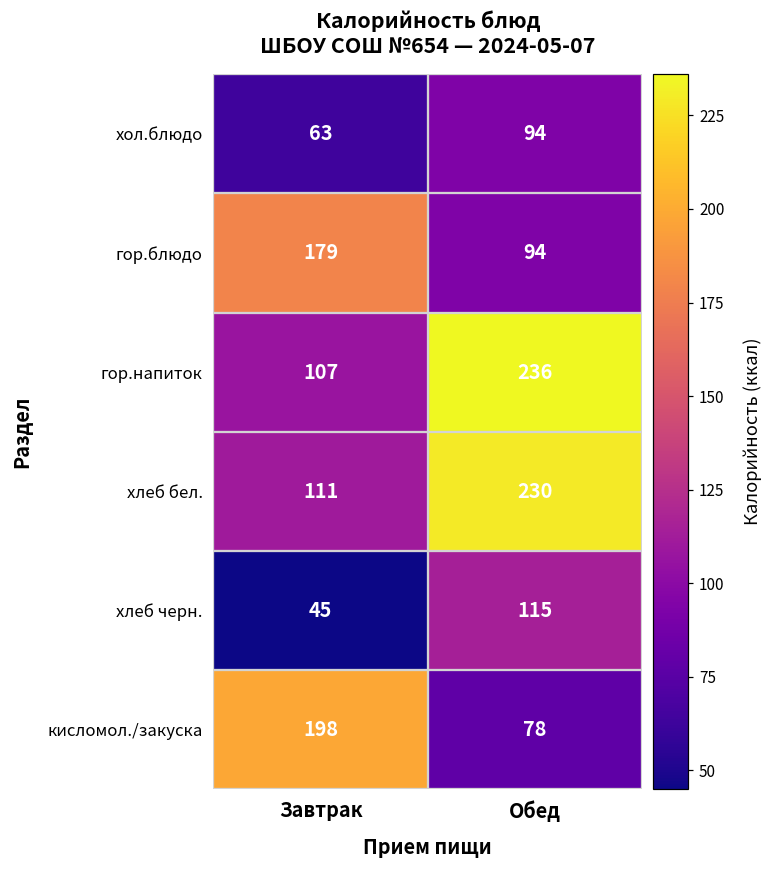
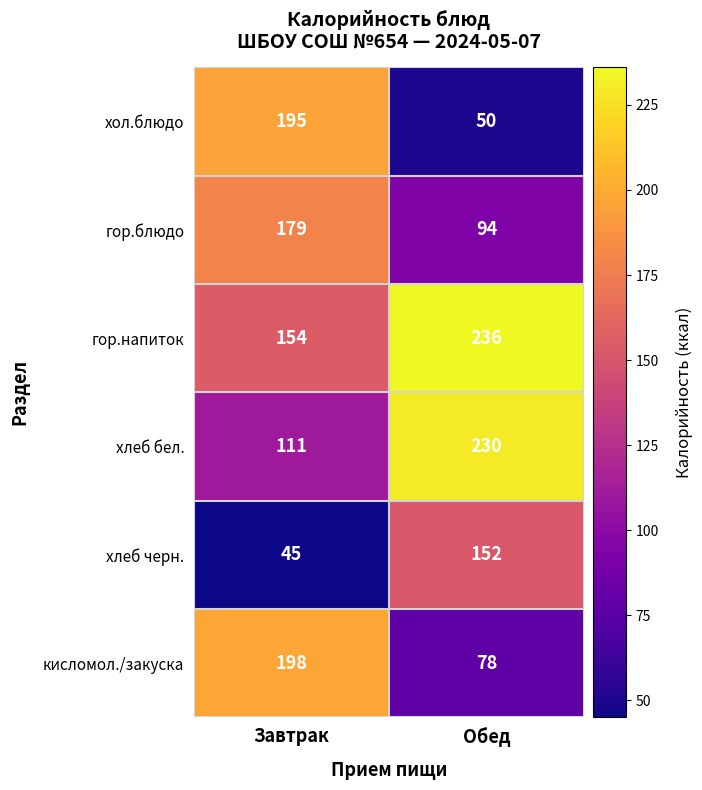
  {
    "хол.блюдо": {
-     "Завтрак": 63,
-     "Обед": 94
+     "Завтрак": 195,
+     "Обед": 50
    },
    "гор.блюдо": {
      "Завтрак": 179,
      "Обед": 94
    },
    "гор.напиток": {
-     "Завтрак": 107,
+     "Завтрак": 154,
      "Обед": 236
    },
    "хлеб бел.": {
      "Завтрак": 111,
      "Обед": 230
    },
    "хлеб черн.": {
      "Завтрак": 45,
-     "Обед": 115
+     "Обед": 152
    },
    "кисломол./закуска": {
      "Завтрак": 198,
      "Обед": 78
    }
  }
